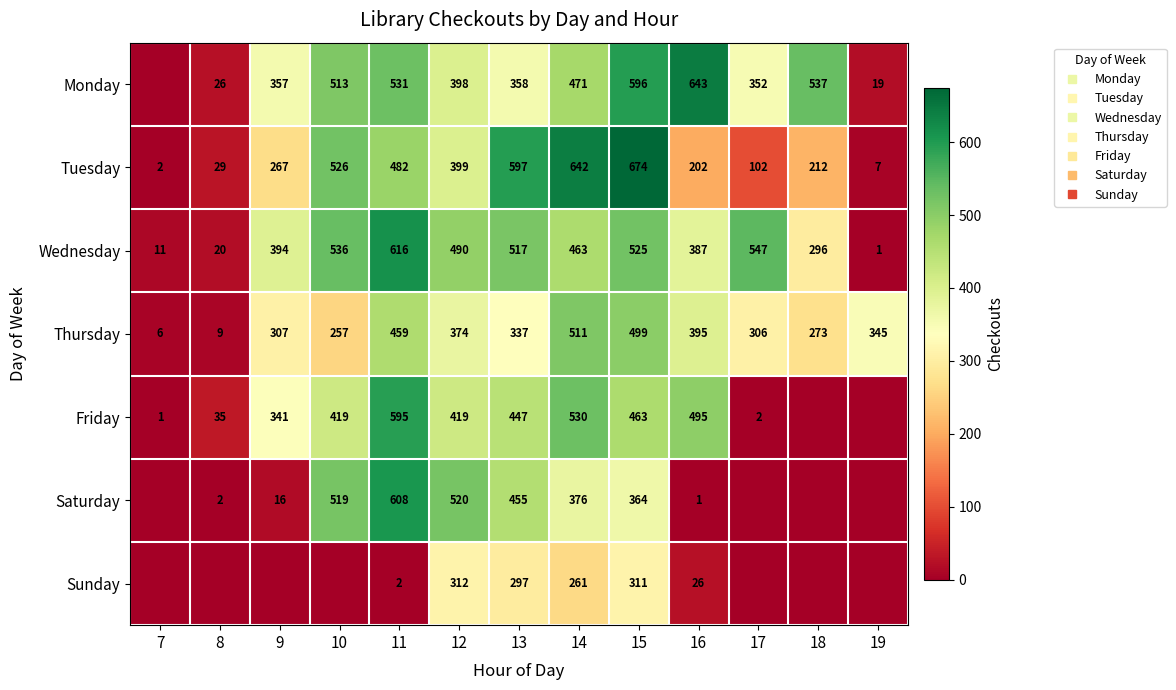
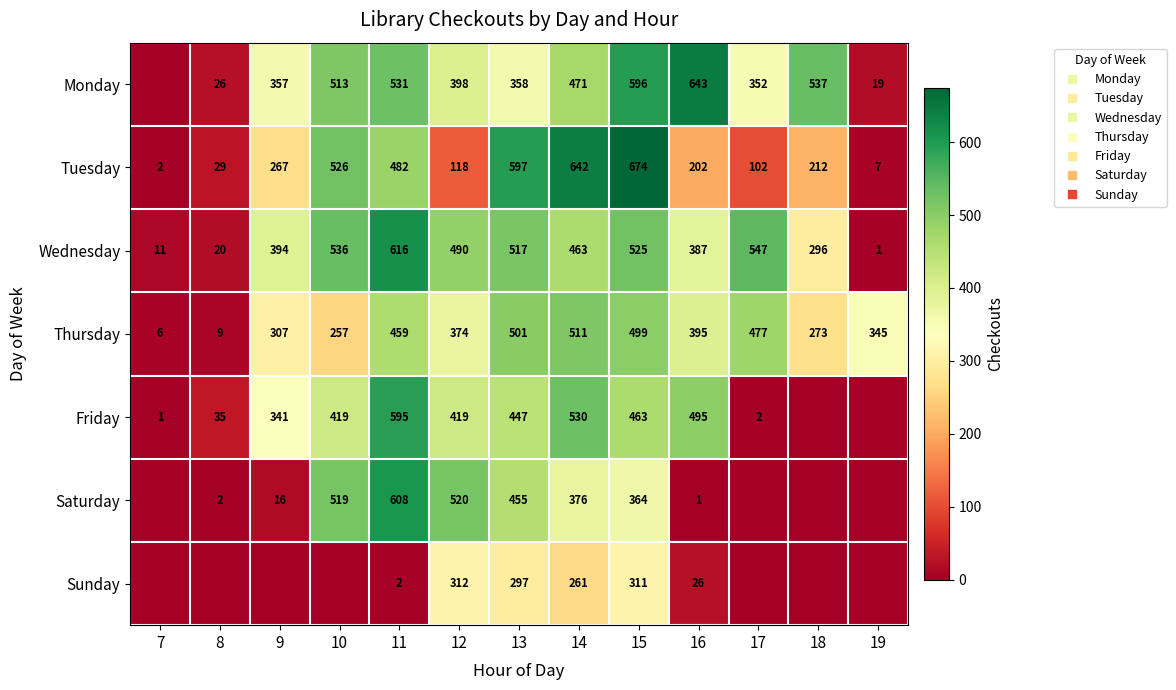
  {
    "Monday": {
      "8": 26,
      "9": 357,
      "10": 513,
      "11": 531,
      "12": 398,
      "13": 358,
      "14": 471,
      "15": 596,
      "16": 643,
      "17": 352,
      "18": 537,
      "19": 19
    },
    "Tuesday": {
      "7": 2,
      "8": 29,
      "9": 267,
      "10": 526,
      "11": 482,
-     "12": 399,
+     "12": 118,
      "13": 597,
      "14": 642,
      "15": 674,
      "16": 202,
      "17": 102,
      "18": 212,
      "19": 7
    },
    "Wednesday": {
      "7": 11,
      "8": 20,
      "9": 394,
      "10": 536,
      "11": 616,
      "12": 490,
      "13": 517,
      "14": 463,
      "15": 525,
      "16": 387,
      "17": 547,
      "18": 296,
      "19": 1
    },
    "Thursday": {
      "7": 6,
      "8": 9,
      "9": 307,
      "10": 257,
      "11": 459,
      "12": 374,
-     "13": 337,
+     "13": 501,
      "14": 511,
      "15": 499,
      "16": 395,
-     "17": 306,
+     "17": 477,
      "18": 273,
      "19": 345
    },
    "Friday": {
      "7": 1,
      "8": 35,
      "9": 341,
      "10": 419,
      "11": 595,
      "12": 419,
      "13": 447,
      "14": 530,
      "15": 463,
      "16": 495,
      "17": 2
    },
    "Saturday": {
      "8": 2,
      "9": 16,
      "10": 519,
      "11": 608,
      "12": 520,
      "13": 455,
      "14": 376,
      "15": 364,
      "16": 1
    },
    "Sunday": {
      "11": 2,
      "12": 312,
      "13": 297,
      "14": 261,
      "15": 311,
      "16": 26
    }
  }
